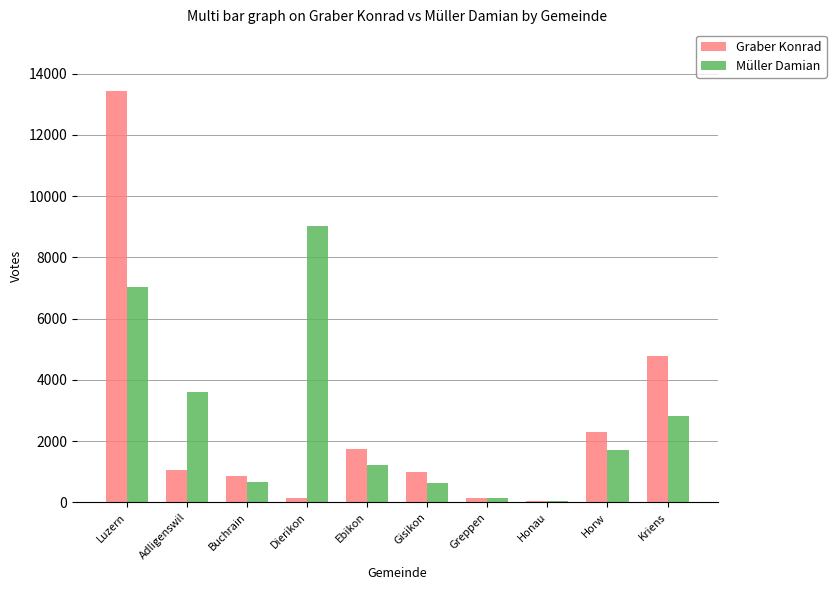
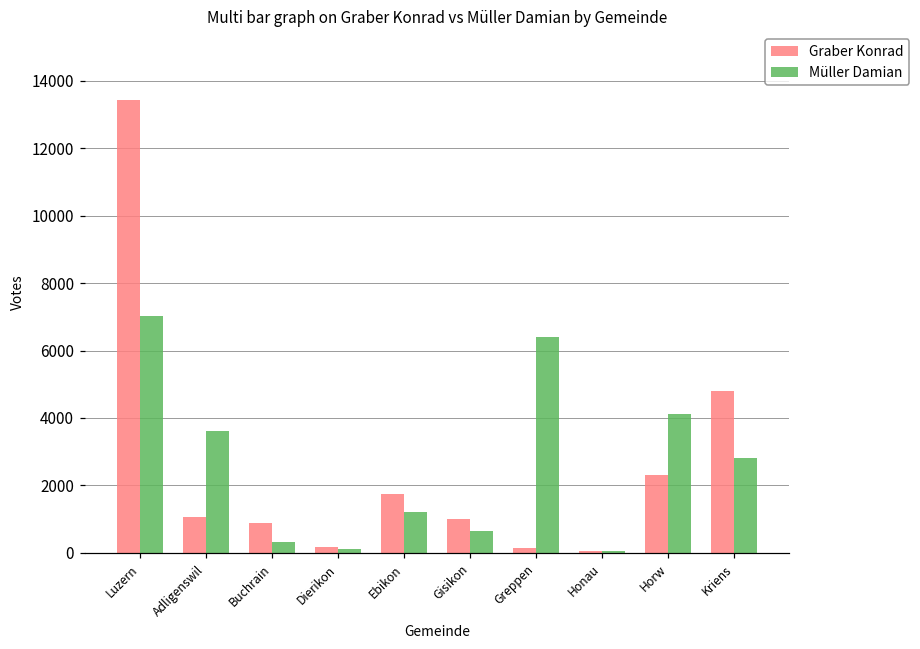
  {
    "Graber Konrad": {
      "Luzern": 13400,
      "Adligenswil": 1100,
      "Buchrain": 900,
      "Dierikon": 200,
      "Ebikon": 1700,
      "Gisikon": 1000,
      "Greppen": 200,
      "Horw": 2300,
      "Kriens": 4800
    },
    "Müller Damian": {
      "Luzern": 7000,
      "Adligenswil": 3600,
-     "Buchrain": 700,
-     "Dierikon": 9000,
+     "Buchrain": 300,
+     "Dierikon": 100,
      "Ebikon": 1200,
      "Gisikon": 700,
-     "Greppen": 100,
-     "Horw": 1700,
+     "Greppen": 6400,
+     "Horw": 4100,
      "Kriens": 2800
    }
  }
